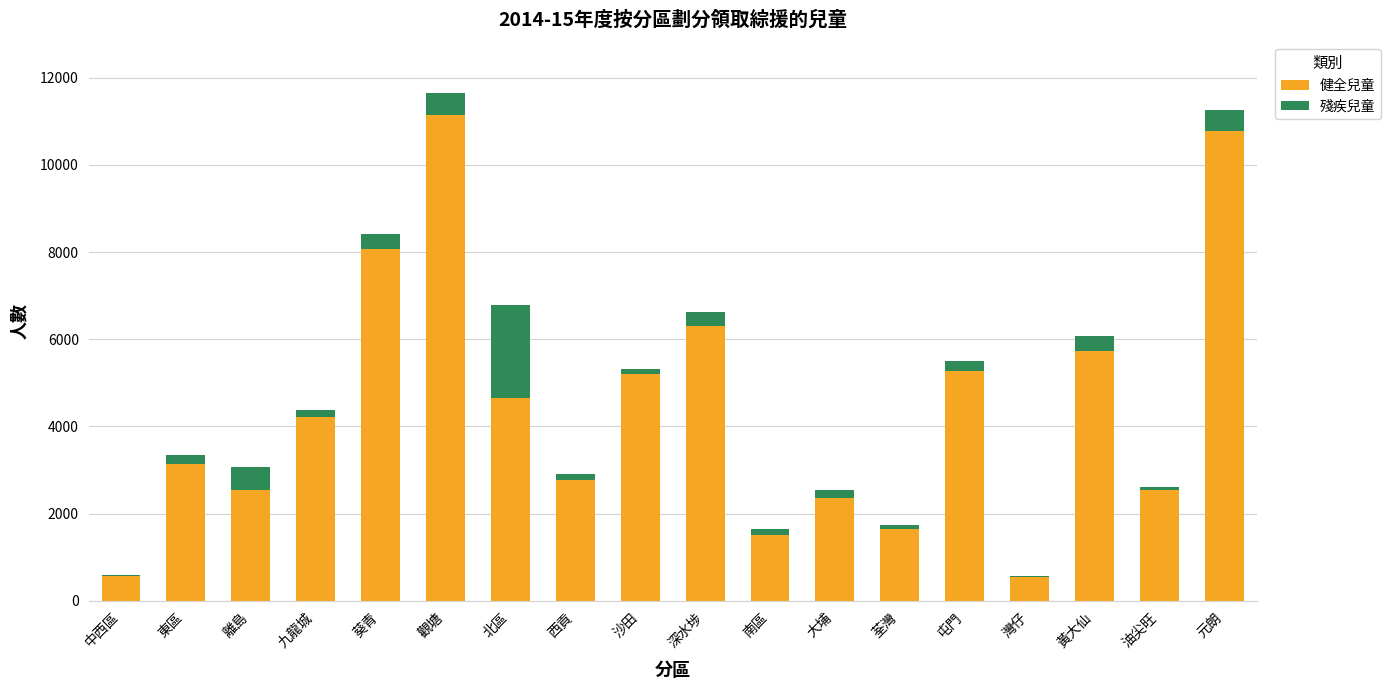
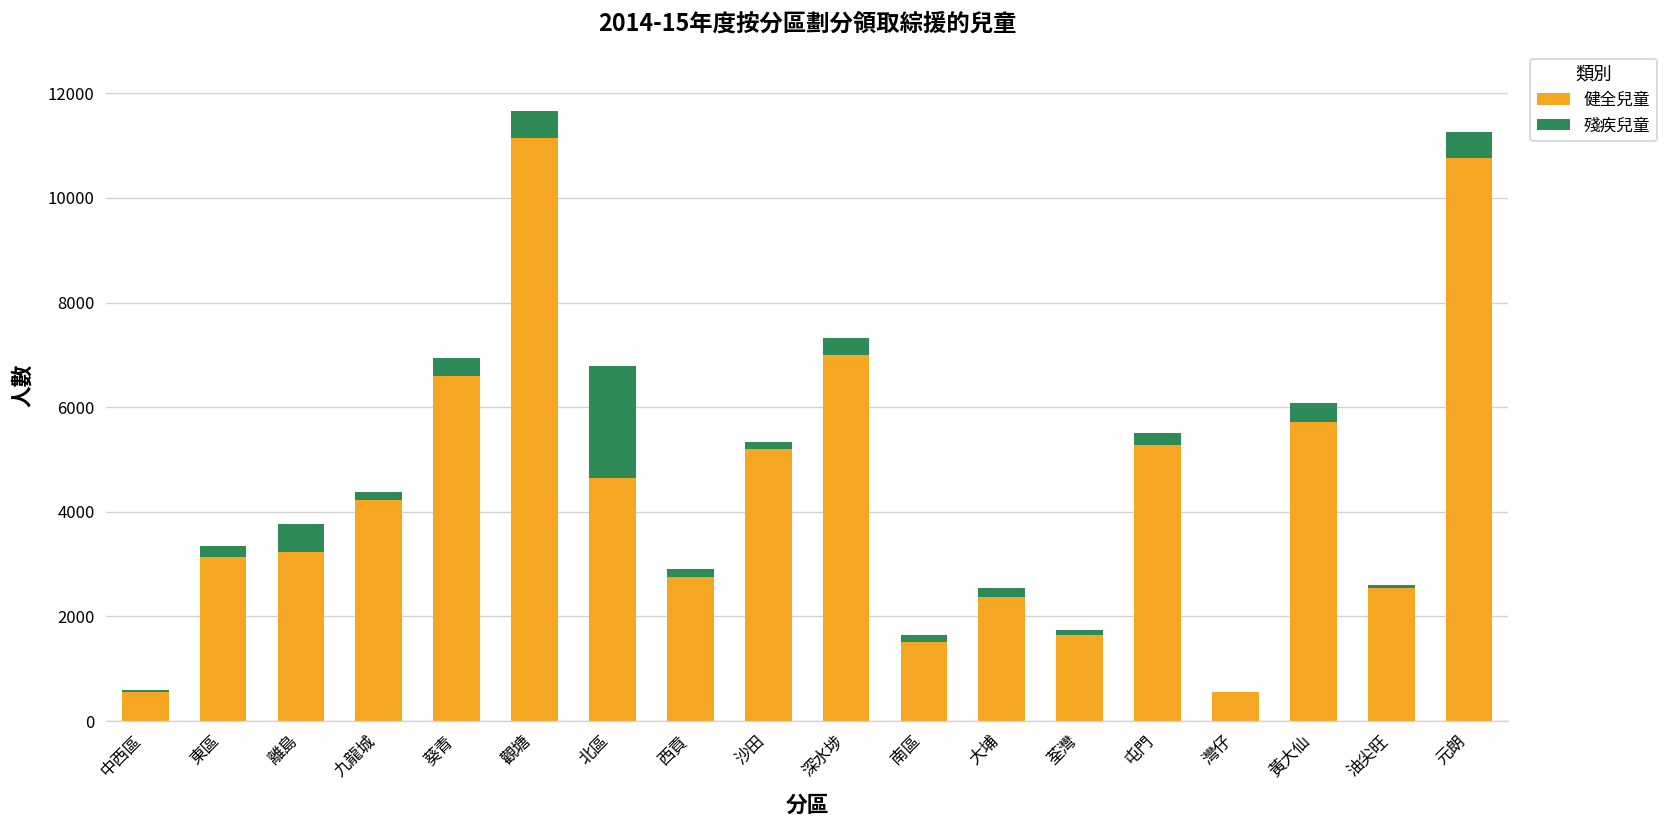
  {
    "健全兒童": {
      "中西區": 600,
      "東區": 3100,
-     "離島": 2500,
+     "離島": 3200,
      "九龍城": 4200,
-     "葵青": 8100,
+     "葵青": 6600,
      "觀塘": 11200,
      "北區": 4600,
      "西貢": 2800,
      "沙田": 5200,
-     "深水埗": 6300,
+     "深水埗": 7000,
      "南區": 1500,
      "大埔": 2400,
      "荃灣": 1600,
      "屯門": 5300,
      "灣仔": 600,
      "黃大仙": 5700,
      "油尖旺": 2500,
      "元朗": 10800
    },
    "殘疾兒童": {
      "東區": 200,
      "離島": 500,
      "九龍城": 200,
      "葵青": 300,
      "觀塘": 500,
      "北區": 2100,
      "西貢": 100,
      "沙田": 100,
      "深水埗": 300,
      "南區": 100,
      "大埔": 200,
      "荃灣": 100,
      "屯門": 200,
      "黃大仙": 400,
      "油尖旺": 100,
      "元朗": 500
    }
  }
